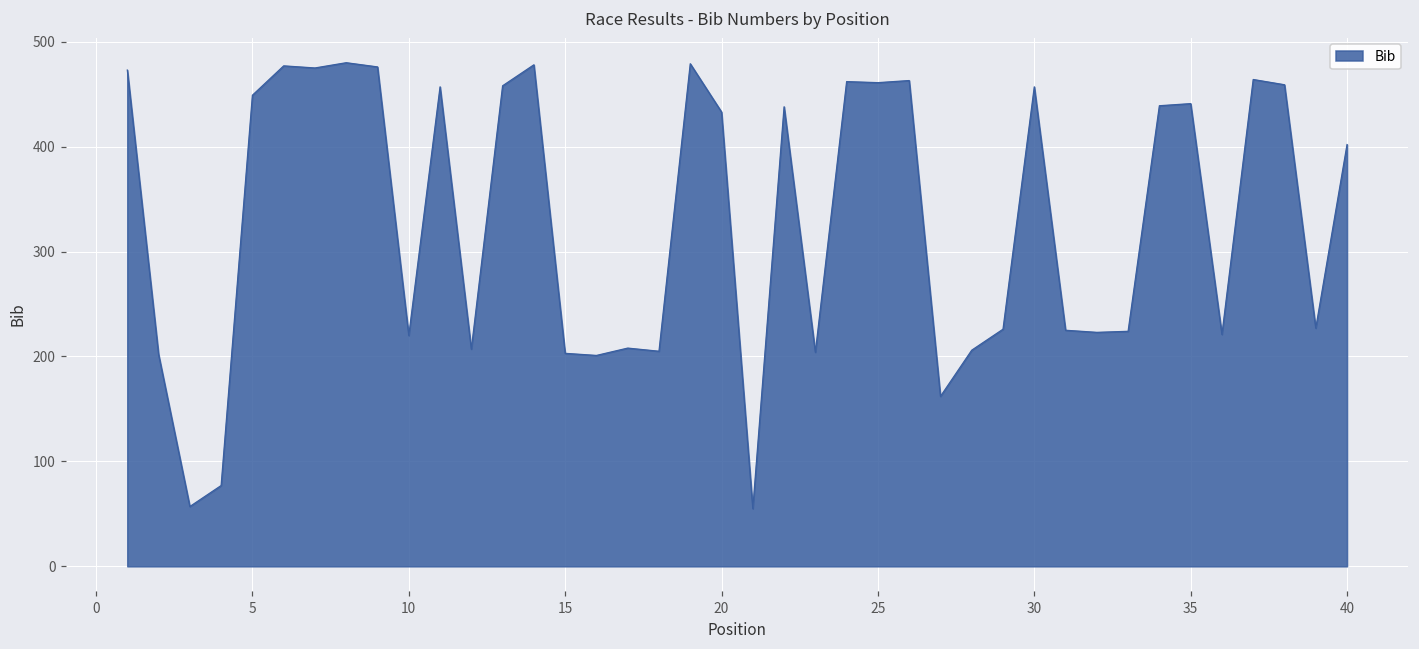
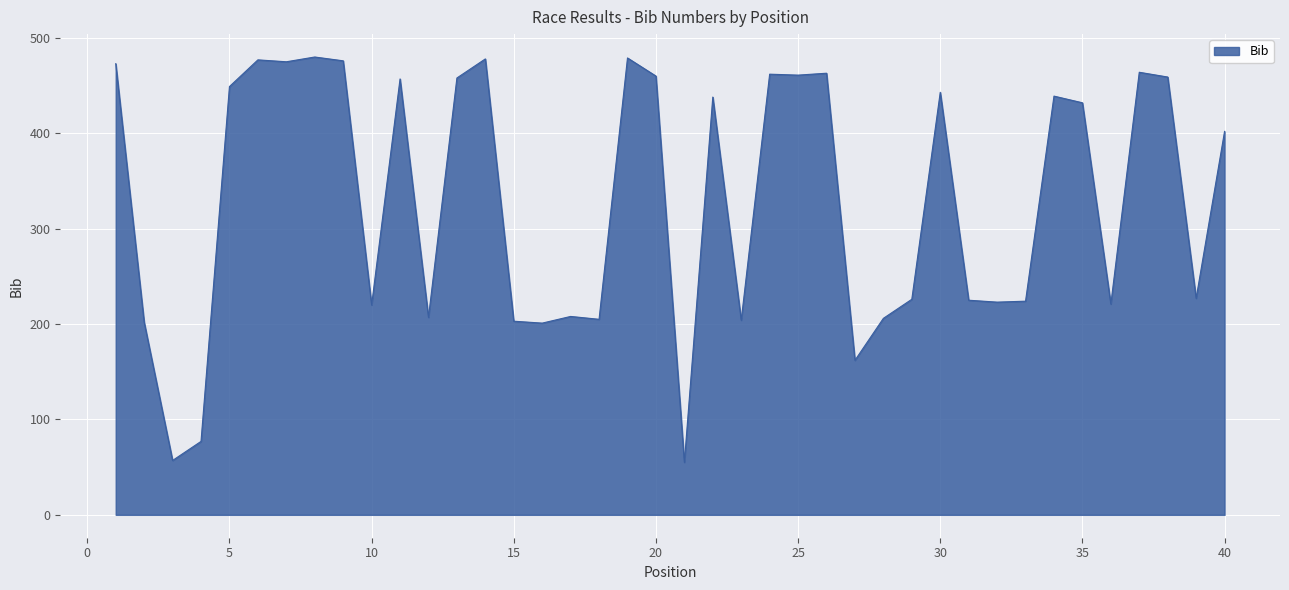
  {
    "5": 450,
    "10": 220,
    "15": 200,
-   "20": 430,
+   "20": 460,
    "25": 460,
-   "30": 460,
-   "35": 440,
+   "30": 440,
+   "35": 430,
    "40": 400
  }
